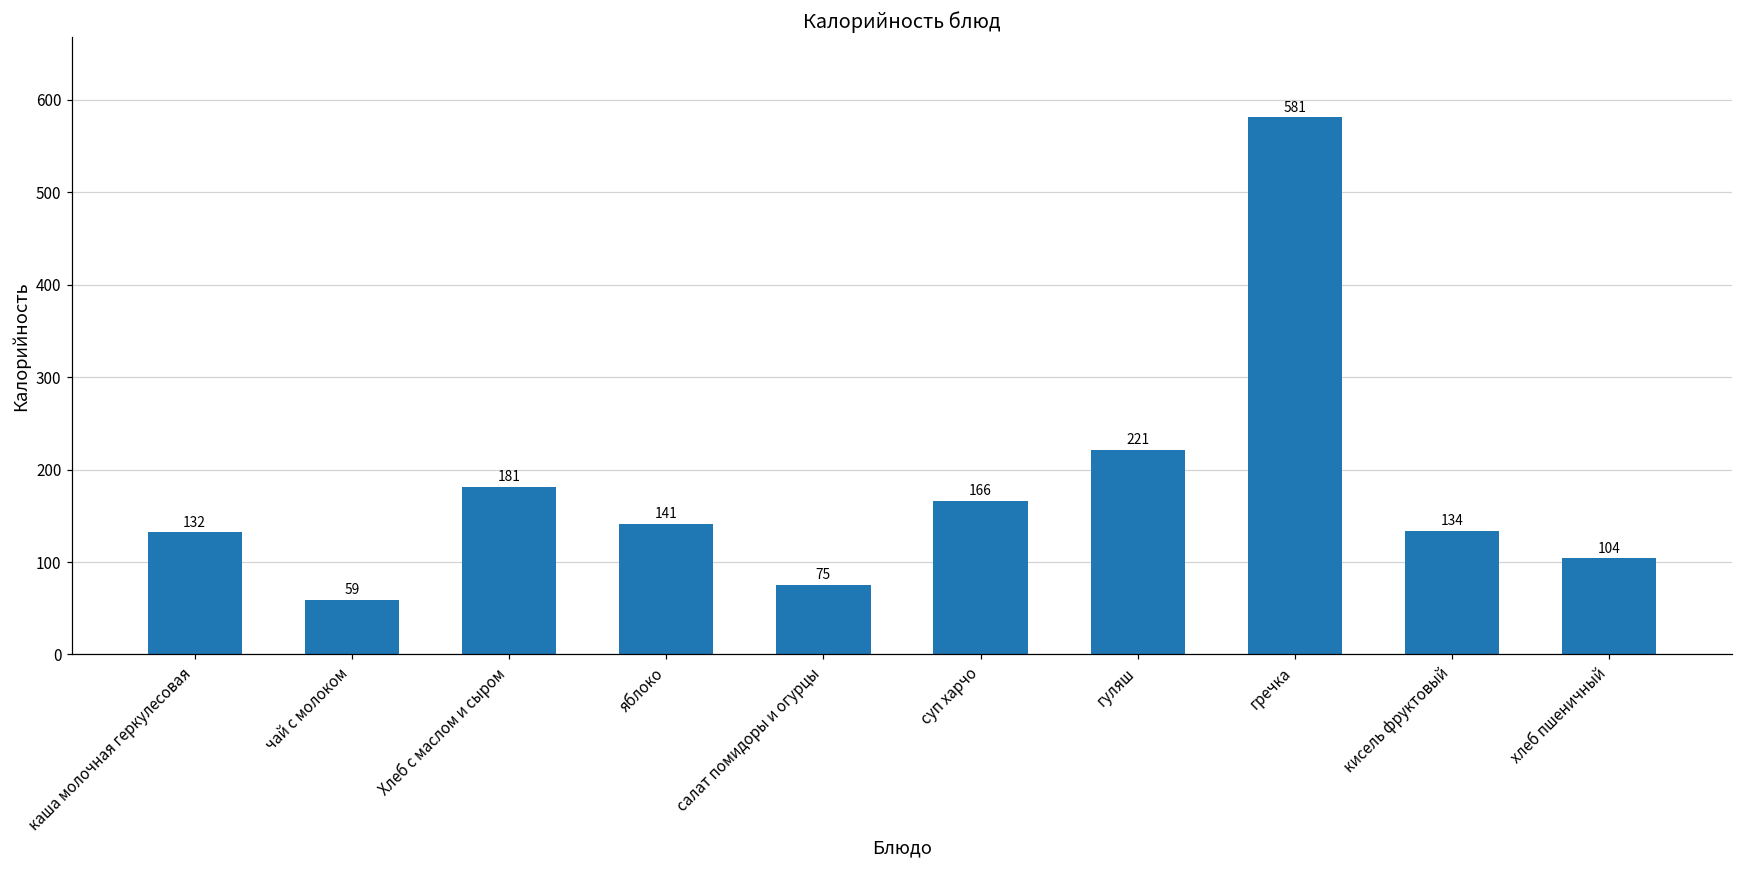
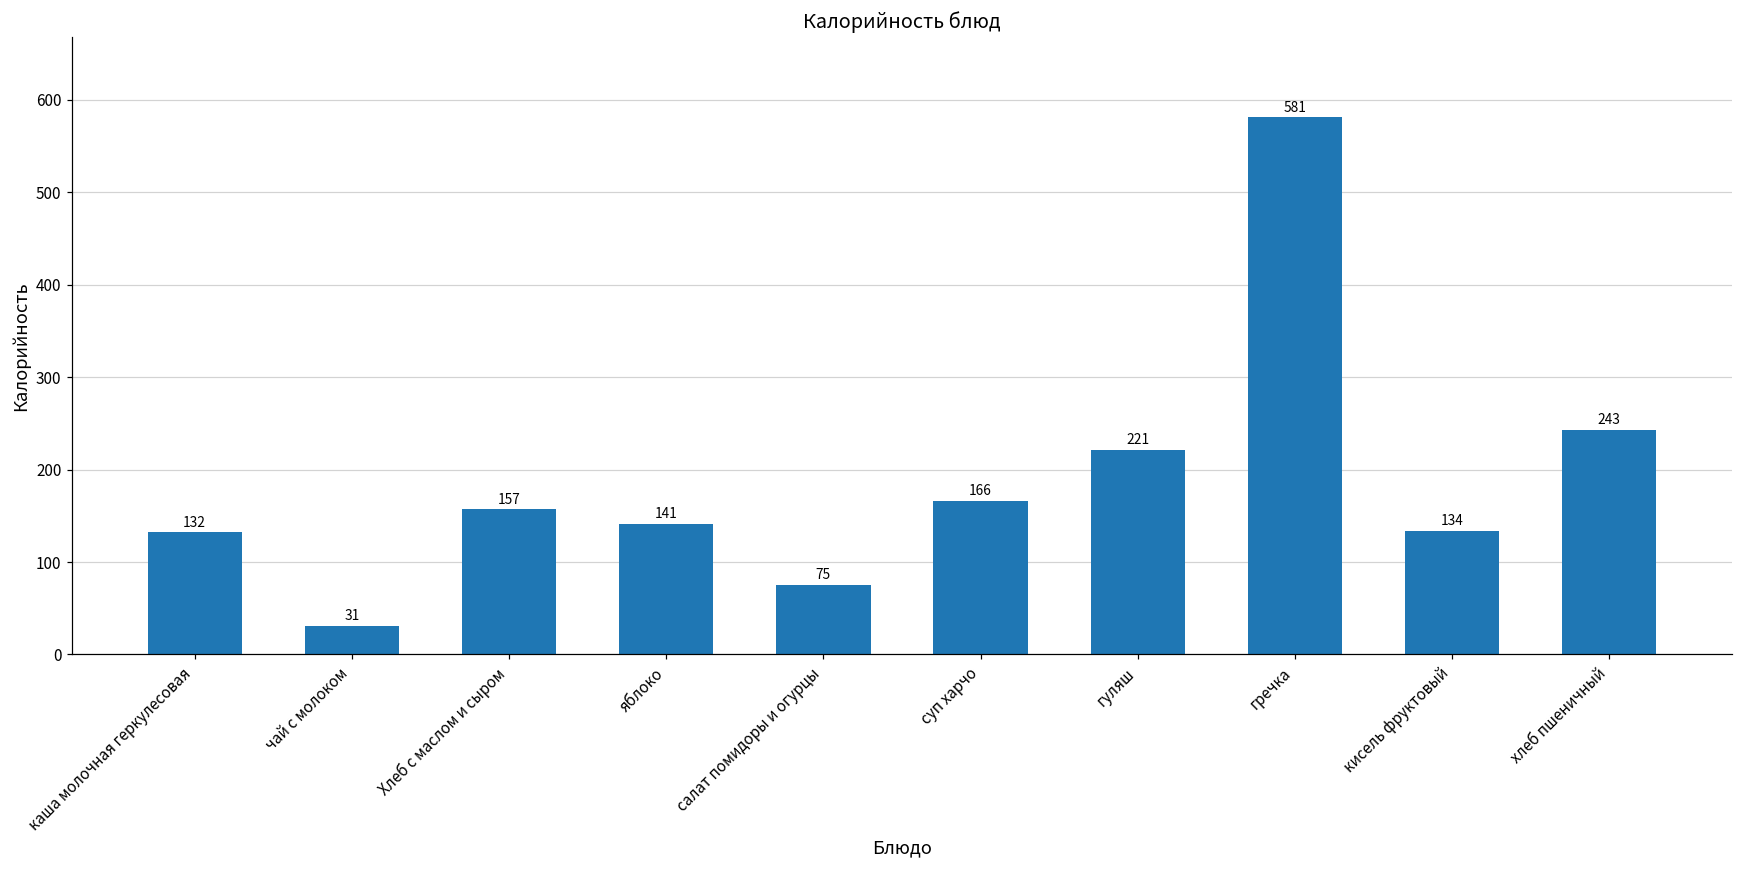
  {
    "каша молочная геркулесовая": 132,
-   "чай с молоком": 59,
-   "Хлеб с маслом и сыром": 181,
+   "чай с молоком": 31,
+   "Хлеб с маслом и сыром": 157,
    "яблоко": 141,
    "салат помидоры и огурцы": 75,
    "суп харчо": 166,
    "гуляш": 221,
    "гречка": 581,
    "кисель фруктовый": 134,
-   "хлеб пшеничный": 104
+   "хлеб пшеничный": 243
  }
